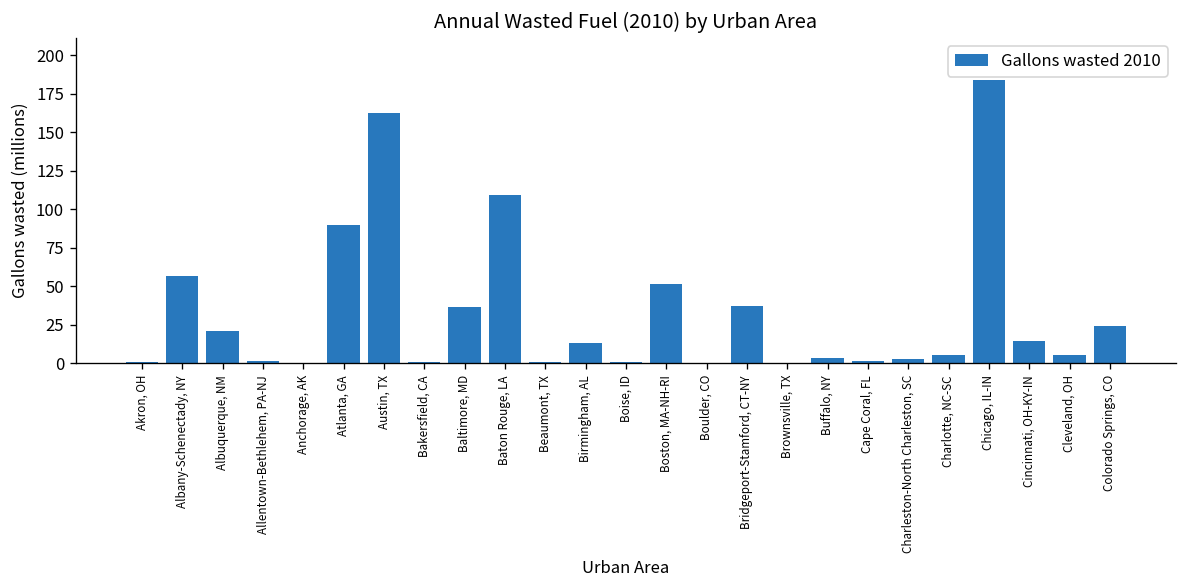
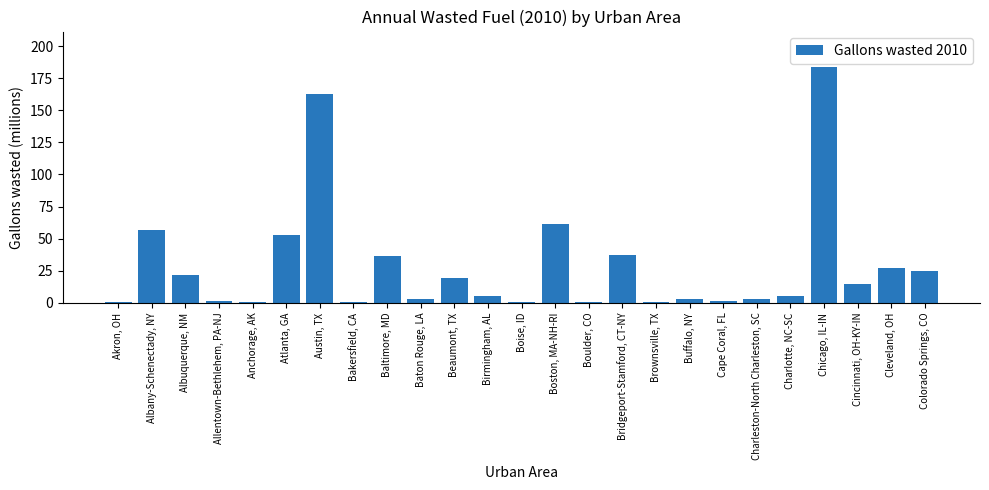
  {
    "Albany-Schenectady, NY": 57,
    "Albuquerque, NM": 21,
-   "Atlanta, GA": 90,
+   "Atlanta, GA": 53,
    "Austin, TX": 163,
    "Baltimore, MD": 36,
-   "Baton Rouge, LA": 109,
-   "Beaumont, TX": 1,
-   "Birmingham, AL": 14,
-   "Boston, MA-NH-RI": 52,
+   "Baton Rouge, LA": 3,
+   "Beaumont, TX": 19,
+   "Birmingham, AL": 6,
+   "Boston, MA-NH-RI": 62,
    "Bridgeport-Stamford, CT-NY": 37,
    "Buffalo, NY": 3,
    "Charleston-North Charleston, SC": 3,
    "Charlotte, NC-SC": 5,
    "Chicago, IL-IN": 184,
    "Cincinnati, OH-KY-IN": 14,
-   "Cleveland, OH": 6,
+   "Cleveland, OH": 27,
    "Colorado Springs, CO": 25
  }
